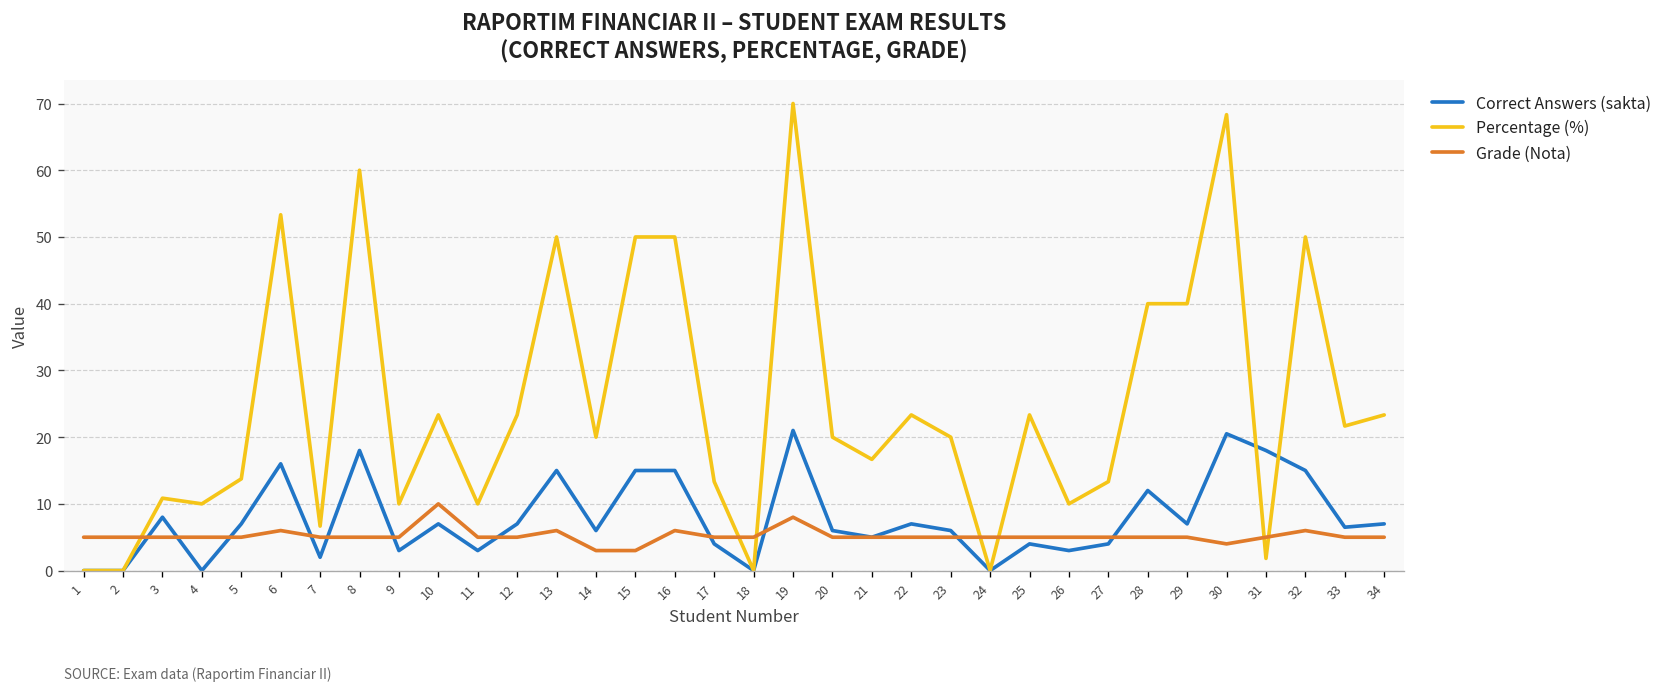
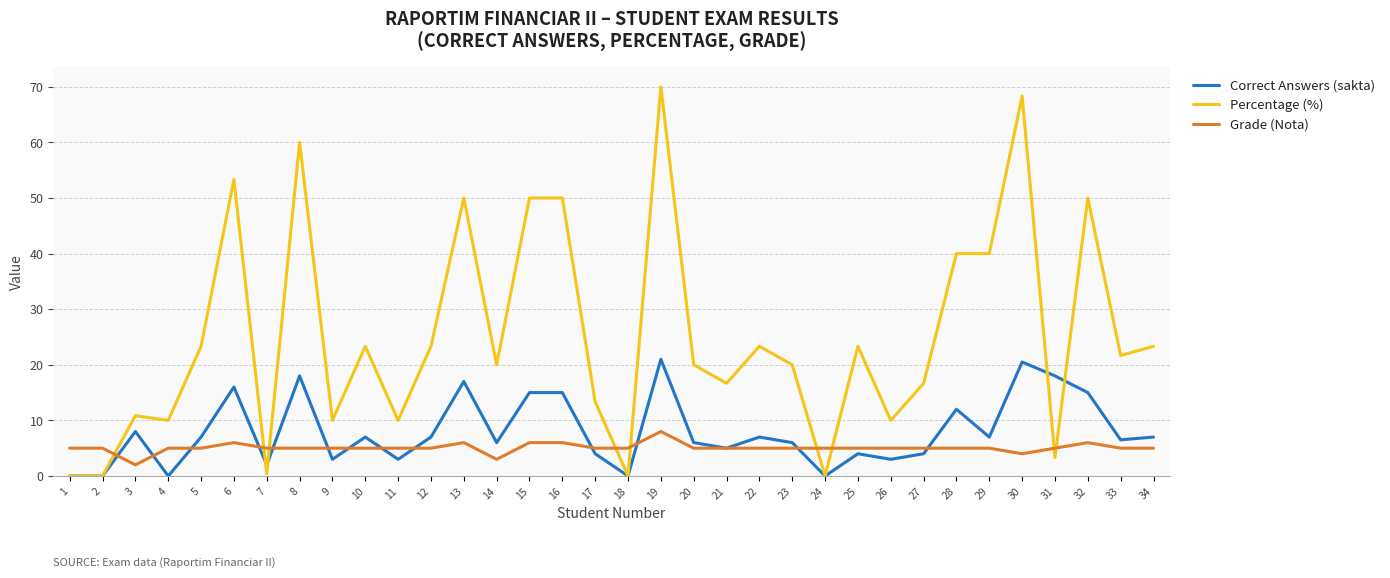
  {
    "Correct Answers (sakta)": {
      "3": 8,
      "4": 0,
      "5": 7,
      "6": 16,
      "7": 2,
      "8": 18,
      "9": 3,
      "10": 7,
      "11": 3,
      "12": 7,
-     "13": 15,
+     "13": 17,
      "14": 6,
      "15": 15,
      "16": 15,
      "17": 4,
      "19": 21,
      "20": 6,
      "22": 7,
      "23": 6,
      "25": 4,
      "26": 3,
      "27": 4,
      "28": 12,
      "29": 7,
      "30": 21,
      "31": 18,
      "32": 15,
      "33": 7,
      "34": 7
    },
    "Percentage (%)": {
      "3": 11,
      "4": 10,
-     "5": 14,
+     "5": 23,
      "6": 53,
-     "7": 7,
+     "7": 0,
      "8": 60,
      "9": 10,
      "10": 23,
      "11": 10,
      "12": 23,
      "13": 50,
      "14": 20,
      "15": 50,
      "16": 50,
      "17": 13,
      "19": 70,
      "20": 20,
      "21": 17,
      "22": 23,
      "23": 20,
      "25": 23,
      "26": 10,
-     "27": 13,
+     "27": 17,
      "28": 40,
      "29": 40,
      "30": 68,
-     "31": 2,
+     "31": 3,
      "32": 50,
      "33": 22,
      "34": 23
    },
    "Grade (Nota)": {
      "1": 5,
      "2": 5,
-     "3": 5,
+     "3": 2,
      "4": 5,
      "5": 5,
      "6": 6,
      "7": 5,
      "8": 5,
      "9": 5,
-     "10": 10,
+     "10": 5,
      "11": 5,
      "12": 5,
      "13": 6,
      "14": 3,
-     "15": 3,
+     "15": 6,
      "16": 6,
      "17": 5,
      "18": 5,
      "19": 8,
      "20": 5,
      "22": 5,
      "23": 5,
      "24": 5,
      "25": 5,
      "26": 5,
      "27": 5,
      "28": 5,
      "29": 5,
      "30": 4,
      "31": 5,
      "32": 6,
      "33": 5,
      "34": 5
    }
  }
